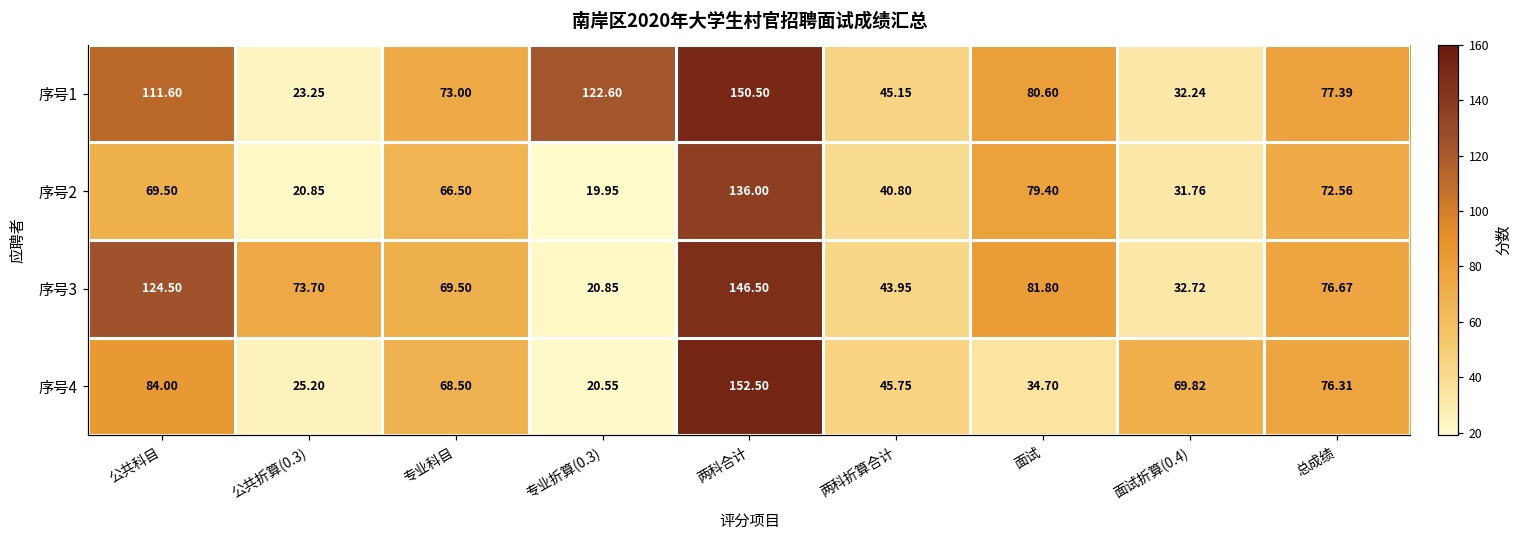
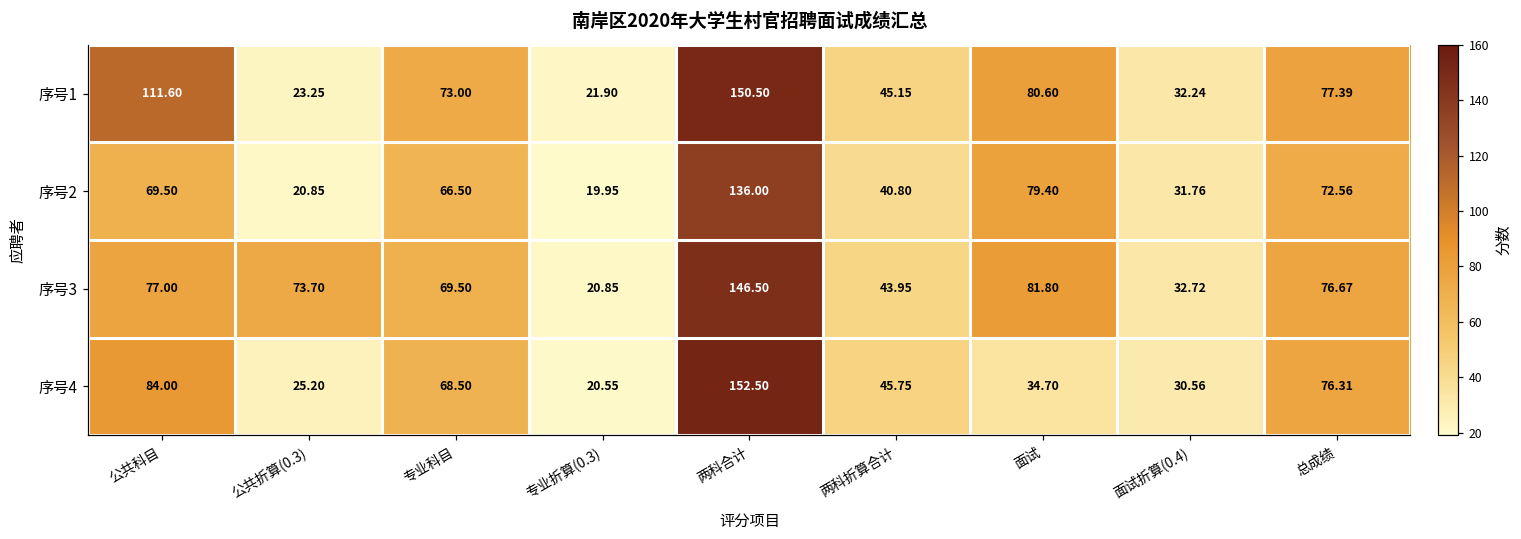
  {
    "序号1": {
      "公共科目": 111.60,
      "公共折算(0.3)": 23.25,
      "专业科目": 73.00,
-     "专业折算(0.3)": 122.60,
+     "专业折算(0.3)": 21.90,
      "两科合计": 150.50,
      "两科折算合计": 45.15,
      "面试": 80.60,
      "面试折算(0.4)": 32.24,
      "总成绩": 77.39
    },
    "序号2": {
      "公共科目": 69.50,
      "公共折算(0.3)": 20.85,
      "专业科目": 66.50,
      "专业折算(0.3)": 19.95,
      "两科合计": 136.00,
      "两科折算合计": 40.80,
      "面试": 79.40,
      "面试折算(0.4)": 31.76,
      "总成绩": 72.56
    },
    "序号3": {
-     "公共科目": 124.50,
+     "公共科目": 77.00,
      "公共折算(0.3)": 73.70,
      "专业科目": 69.50,
      "专业折算(0.3)": 20.85,
      "两科合计": 146.50,
      "两科折算合计": 43.95,
      "面试": 81.80,
      "面试折算(0.4)": 32.72,
      "总成绩": 76.67
    },
    "序号4": {
      "公共科目": 84.00,
      "公共折算(0.3)": 25.20,
      "专业科目": 68.50,
      "专业折算(0.3)": 20.55,
      "两科合计": 152.50,
      "两科折算合计": 45.75,
      "面试": 34.70,
-     "面试折算(0.4)": 69.82,
+     "面试折算(0.4)": 30.56,
      "总成绩": 76.31
    }
  }
